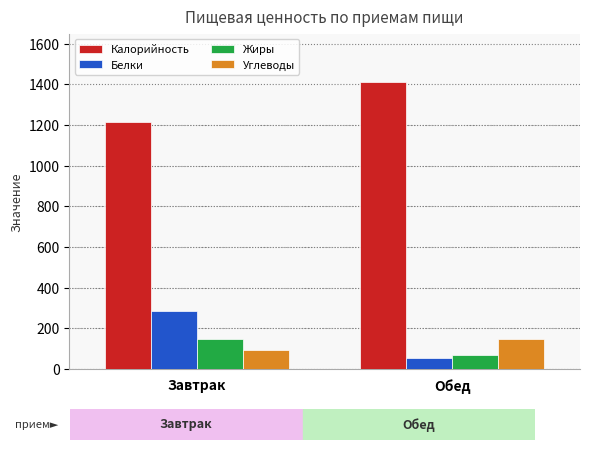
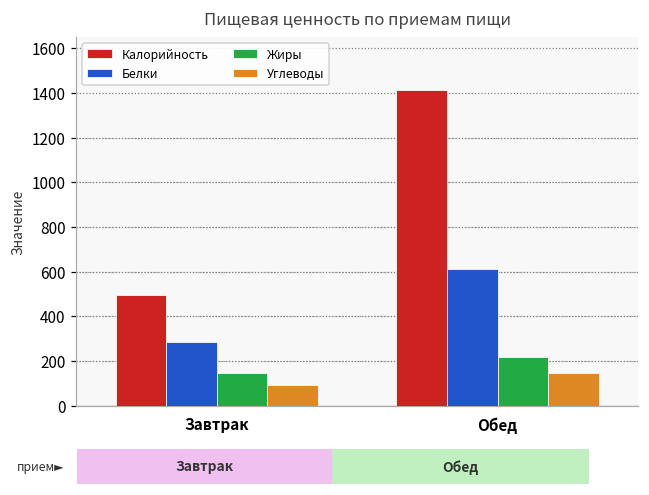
  {
    "Калорийность": {
-     "Завтрак": 1210,
+     "Завтрак": 500,
      "Обед": 1410
    },
    "Белки": {
      "Завтрак": 290,
-     "Обед": 50
+     "Обед": 610
    },
    "Жиры": {
      "Завтрак": 150,
-     "Обед": 70
+     "Обед": 220
    },
    "Углеводы": {
      "Завтрак": 90,
      "Обед": 150
    }
  }
